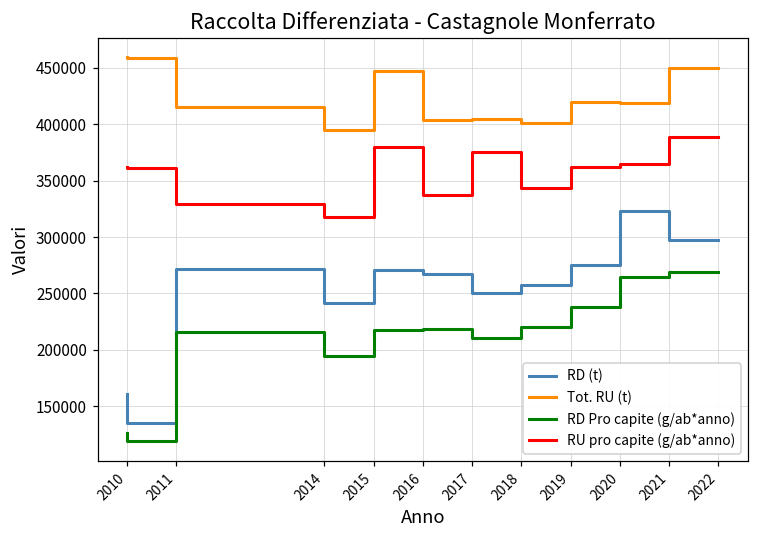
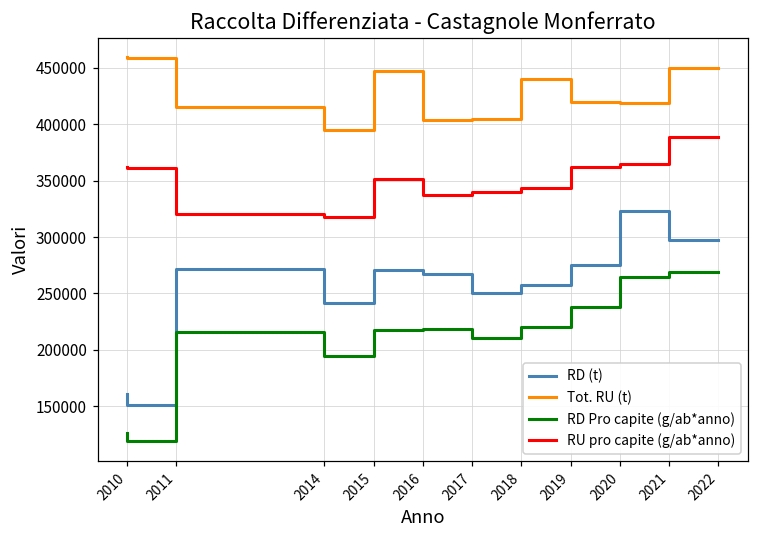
  {
    "RD (t)": {
      "2010": 161000,
-     "2011": 135000,
+     "2011": 151000,
      "2014": 272000,
      "2015": 242000,
      "2016": 270000,
      "2017": 267000,
      "2018": 251000,
      "2019": 258000,
      "2020": 275000,
      "2021": 323000,
      "2022": 298000
    },
    "Tot. RU (t)": {
      "2010": 460000,
      "2011": 459000,
      "2014": 416000,
      "2015": 395000,
      "2016": 447000,
      "2017": 404000,
      "2018": 404000,
-     "2019": 402000,
+     "2019": 440000,
      "2020": 420000,
      "2021": 419000,
      "2022": 450000
    },
    "RD Pro capite (g/ab*anno)": {
      "2010": 127000,
      "2011": 119000,
      "2014": 215000,
      "2015": 194000,
      "2016": 217000,
      "2017": 218000,
      "2018": 211000,
      "2019": 220000,
      "2020": 238000,
      "2021": 264000,
      "2022": 269000
    },
    "RU pro capite (g/ab*anno)": {
      "2010": 362000,
      "2011": 361000,
-     "2014": 329000,
+     "2014": 320000,
      "2015": 317000,
-     "2016": 380000,
+     "2016": 352000,
      "2017": 338000,
-     "2018": 376000,
+     "2018": 340000,
      "2019": 343000,
      "2020": 362000,
      "2021": 365000,
      "2022": 389000
    }
  }
